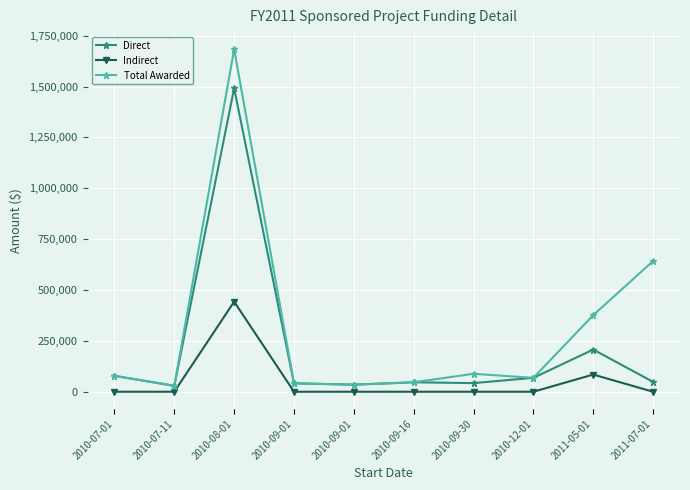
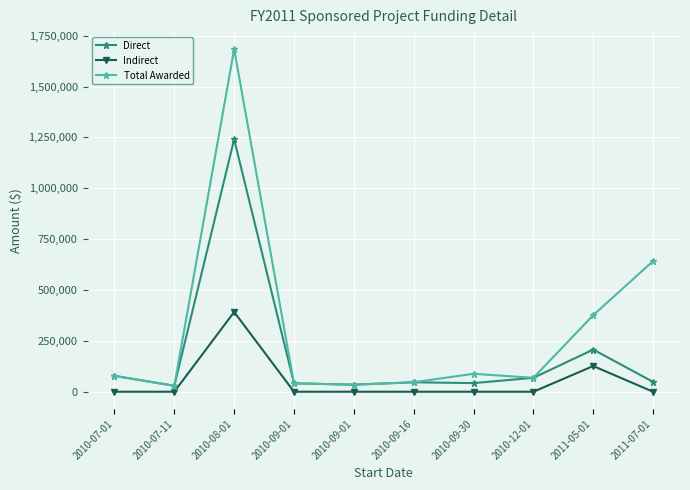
  {
    "Direct": {
-     "2010-08-01": "1,490,000",
+     "2010-08-01": "1,240,000",
      "2010-09-30": "40,000",
      "2011-05-01": "210,000",
      "2011-07-01": "50,000"
    },
    "Indirect": {
      "2010-07-01": "0",
      "2010-07-11": "0",
-     "2010-08-01": "440,000",
+     "2010-08-01": "390,000",
      "2010-09-16": "0",
      "2010-09-30": "0",
      "2010-12-01": "0",
-     "2011-05-01": "80,000",
+     "2011-05-01": "130,000",
      "2011-07-01": "0"
    },
    "Total Awarded": {
      "2010-08-01": "1,680,000",
      "2010-09-30": "90,000",
      "2011-05-01": "380,000",
      "2011-07-01": "640,000"
    }
  }
